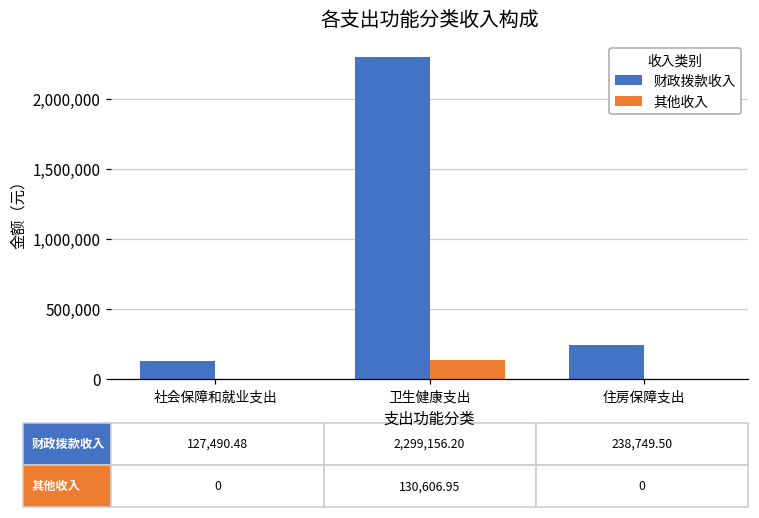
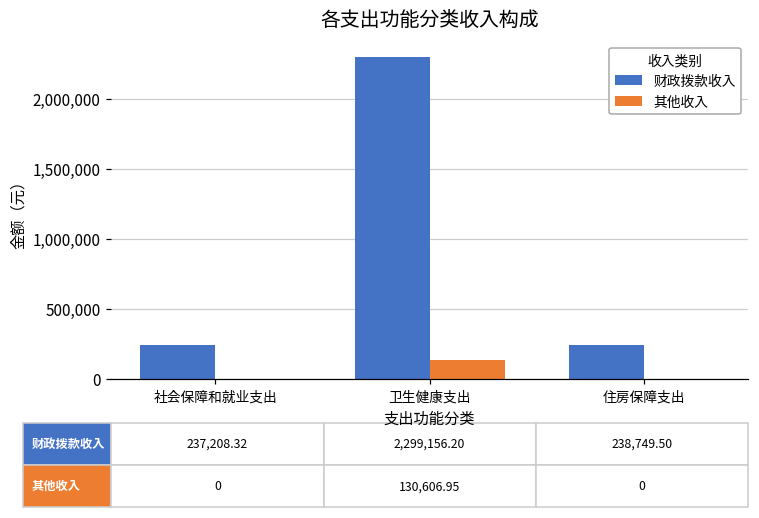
  {
    "财政拨款收入": {
-     "社会保障和就业支出": "127,490.48"
+     "社会保障和就业支出": "237,208.32"
    },
    "其他收入": {
      "社会保障和就业支出": "0",
      "卫生健康支出": "130,000",
      "住房保障支出": "0"
    }
  }
